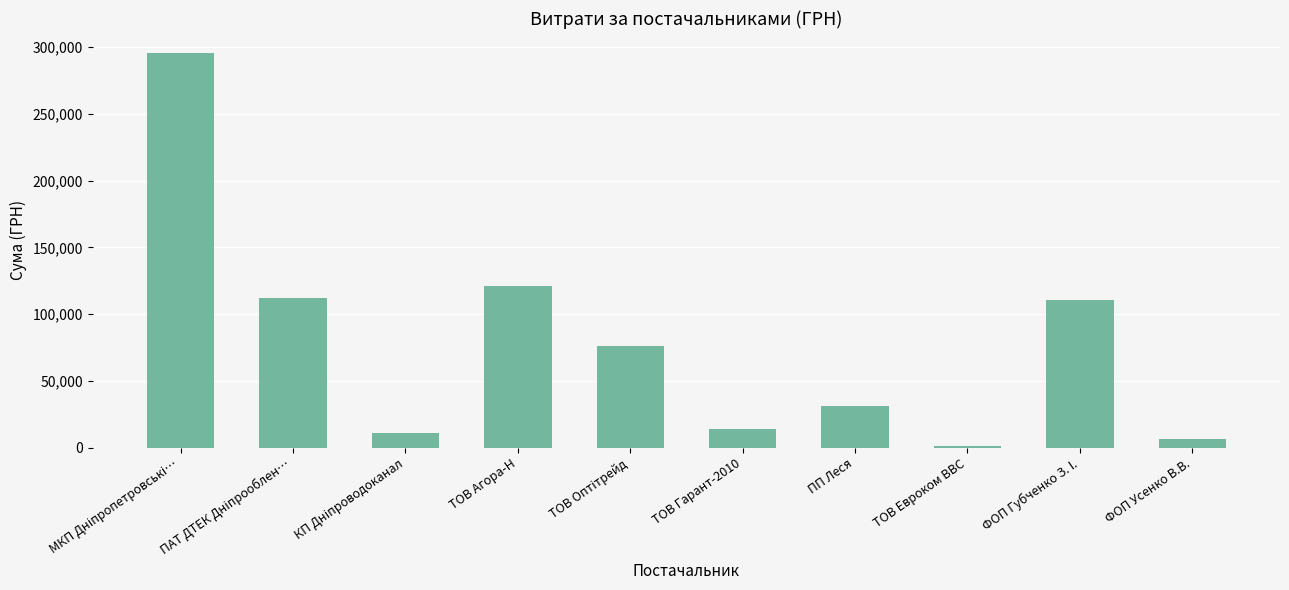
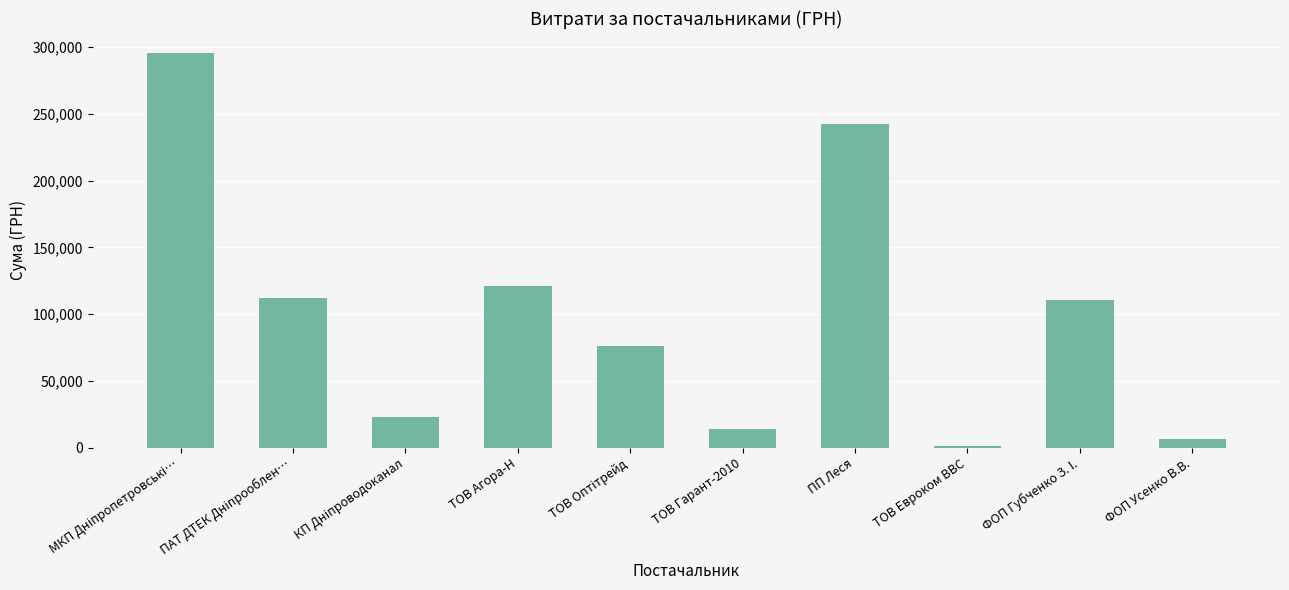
  {
    "МКП Дніпропетровські…": "296,000",
    "ПАТ ДТЕК Дніпрооблен…": "112,000",
-   "КП Дніпроводоканал": "11,000",
+   "КП Дніпроводоканал": "23,000",
    "ТОВ Агора-Н": "121,000",
    "ТОВ Оптітрейд": "76,000",
    "ТОВ Гарант-2010": "14,000",
-   "ПП Леся": "31,000",
+   "ПП Леся": "242,000",
    "ФОП Губченко З. І.": "111,000",
    "ФОП Усенко В.В.": "6,000"
  }
